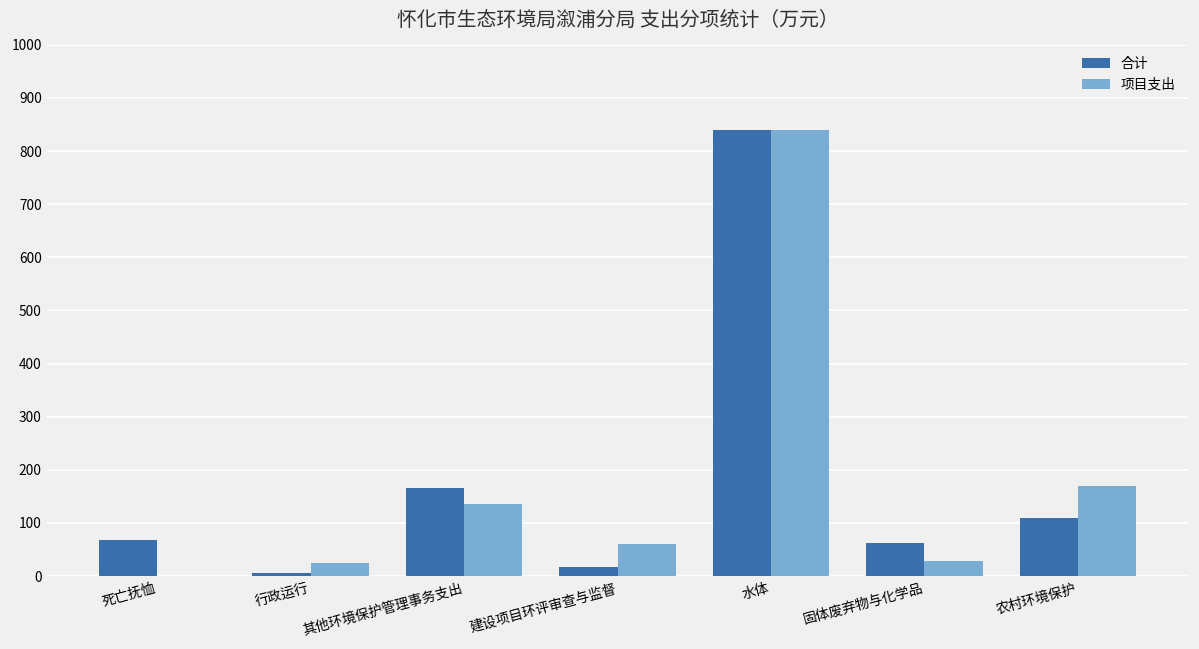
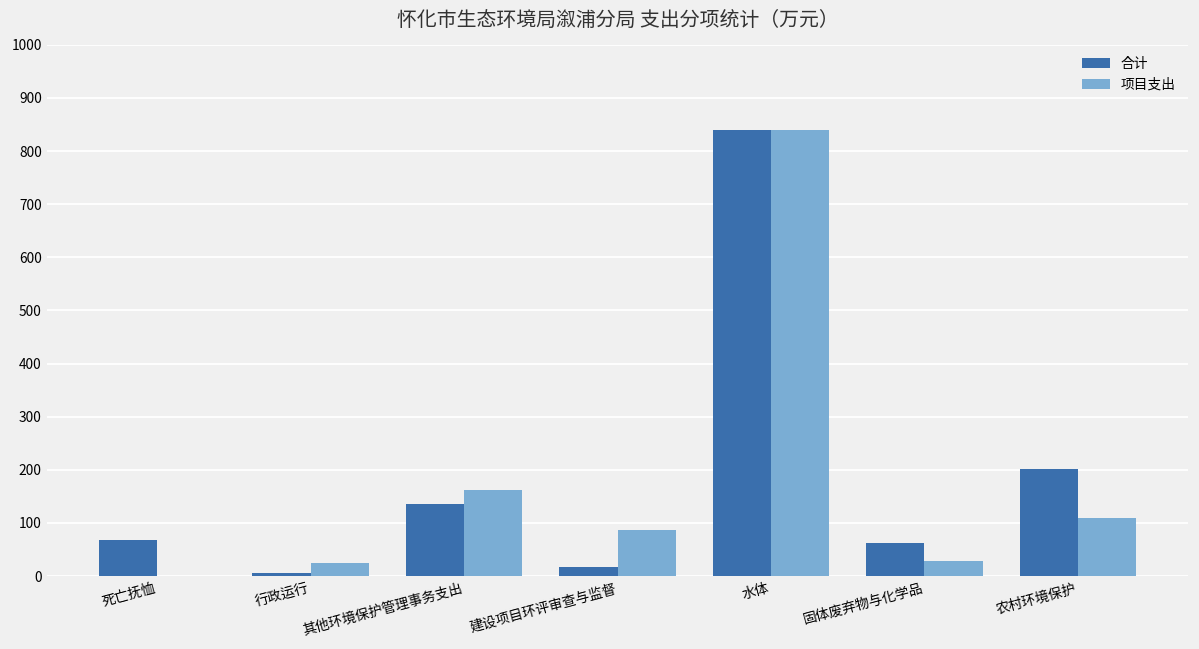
  {
    "合计": {
      "死亡抚恤": 70,
-     "其他环境保护管理事务支出": 170,
+     "其他环境保护管理事务支出": 140,
      "建设项目环评审查与监督": 20,
      "水体": 840,
      "固体废弃物与化学品": 60,
-     "农村环境保护": 110
+     "农村环境保护": 200
    },
    "项目支出": {
      "死亡抚恤": 0,
      "行政运行": 20,
-     "其他环境保护管理事务支出": 140,
-     "建设项目环评审查与监督": 60,
+     "其他环境保护管理事务支出": 160,
+     "建设项目环评审查与监督": 90,
      "水体": 840,
      "固体废弃物与化学品": 30,
-     "农村环境保护": 170
+     "农村环境保护": 110
    }
  }
